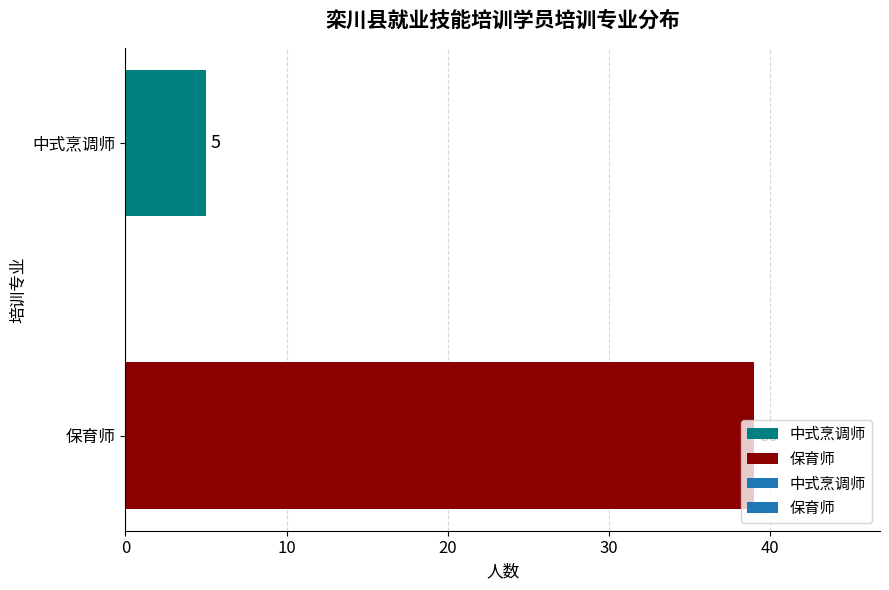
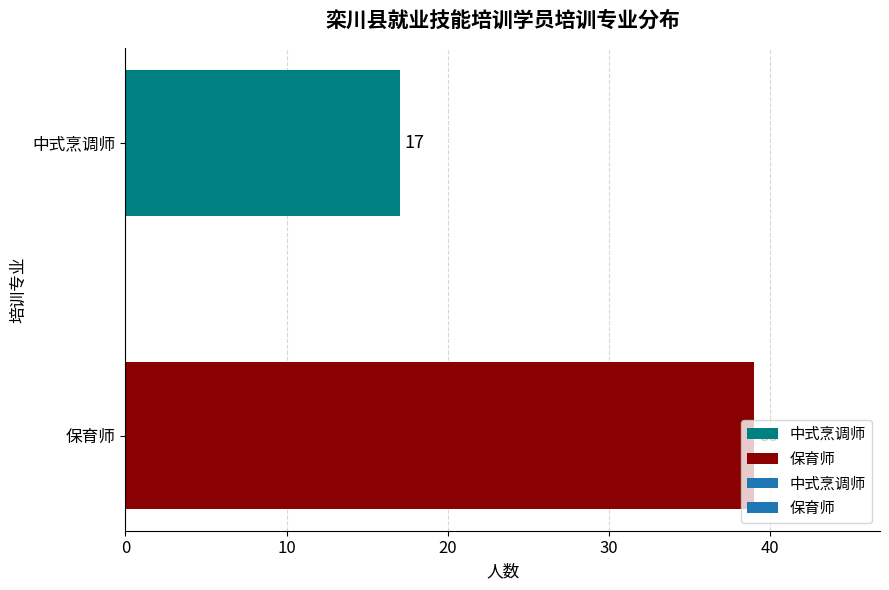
  {
-   "中式烹调师": 5
+   "中式烹调师": 17
  }
